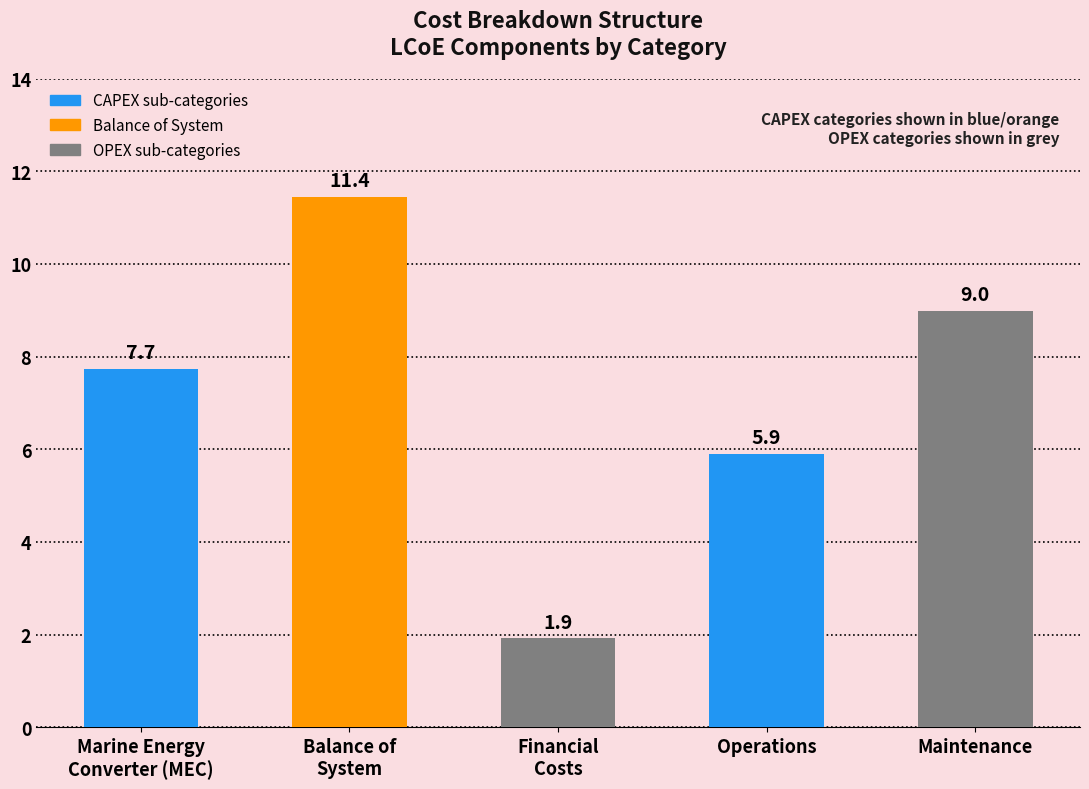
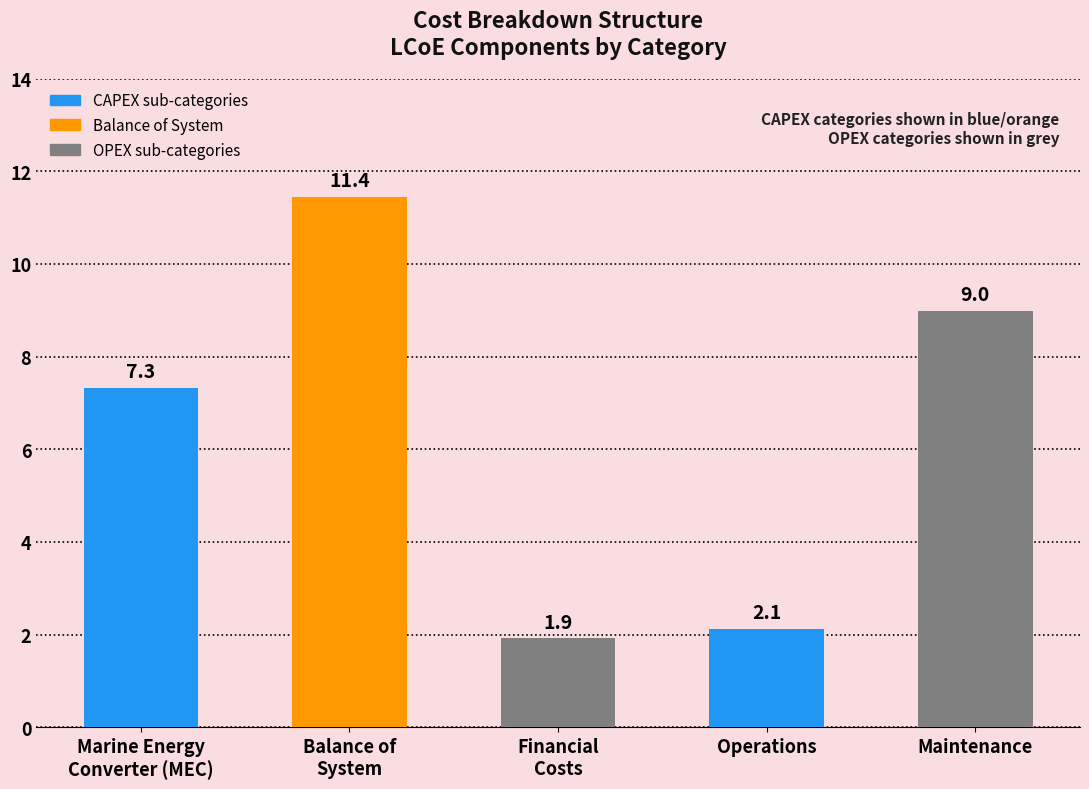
  {
-   "Marine Energy Converter (MEC)": 7.7,
+   "Marine Energy Converter (MEC)": 7.3,
    "Balance of System": 11.4,
    "Financial Costs": 1.9,
-   "Operations": 5.9,
+   "Operations": 2.1,
    "Maintenance": 9.0
  }
